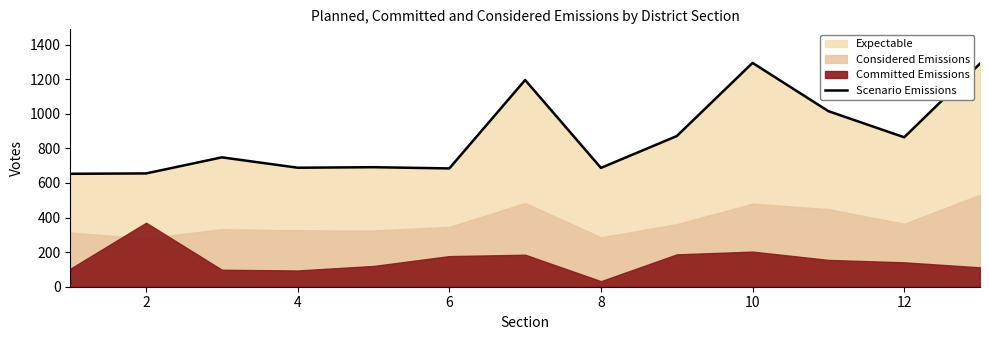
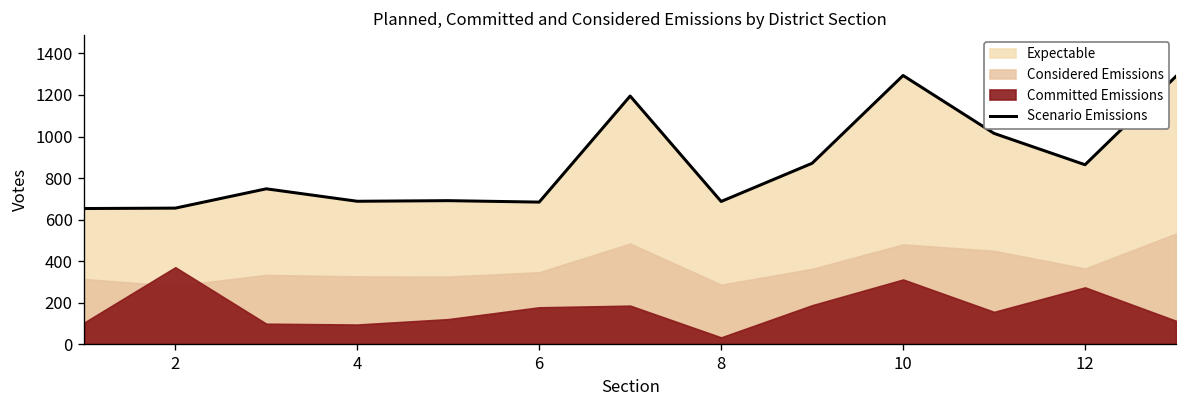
  {
    "Committed Emissions": {
      "2": 370,
      "4": 90,
      "6": 180,
      "8": 30,
-     "10": 200,
-     "12": 140
+     "10": 310,
+     "12": 270
    }
  }
